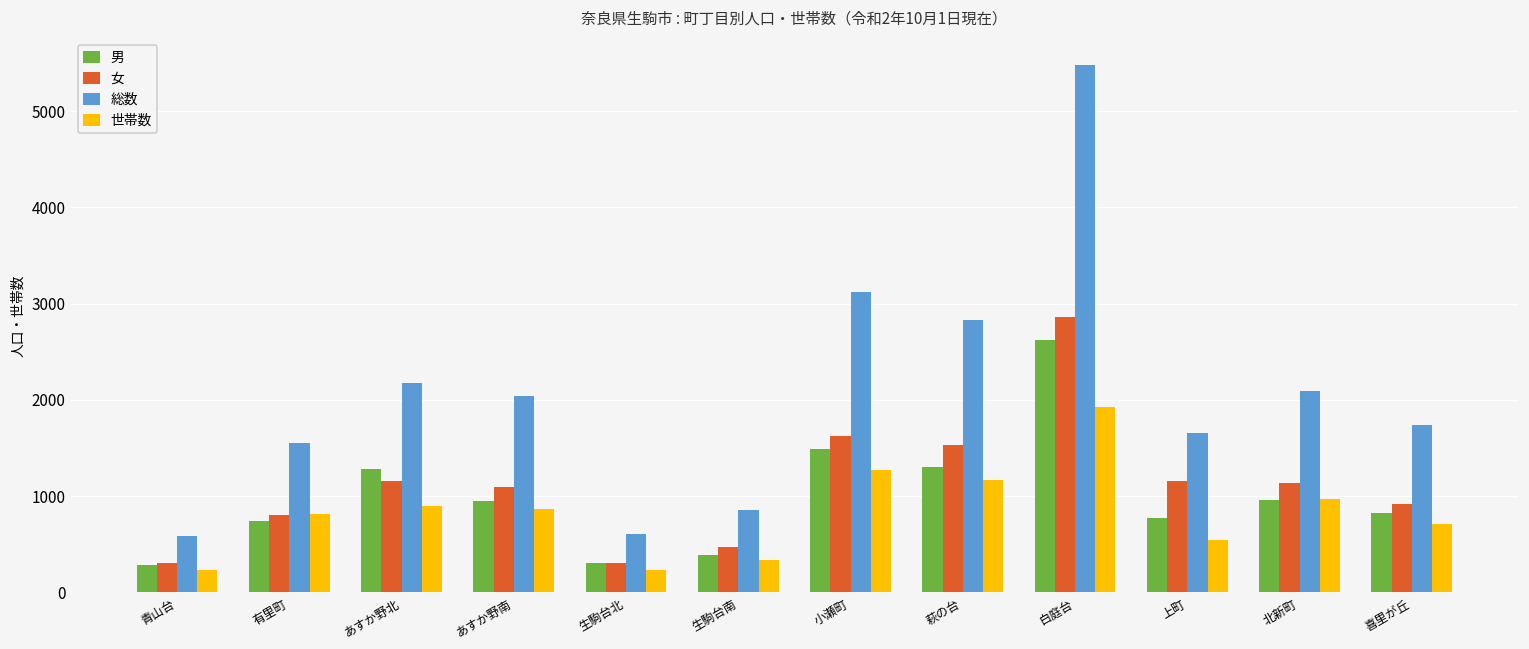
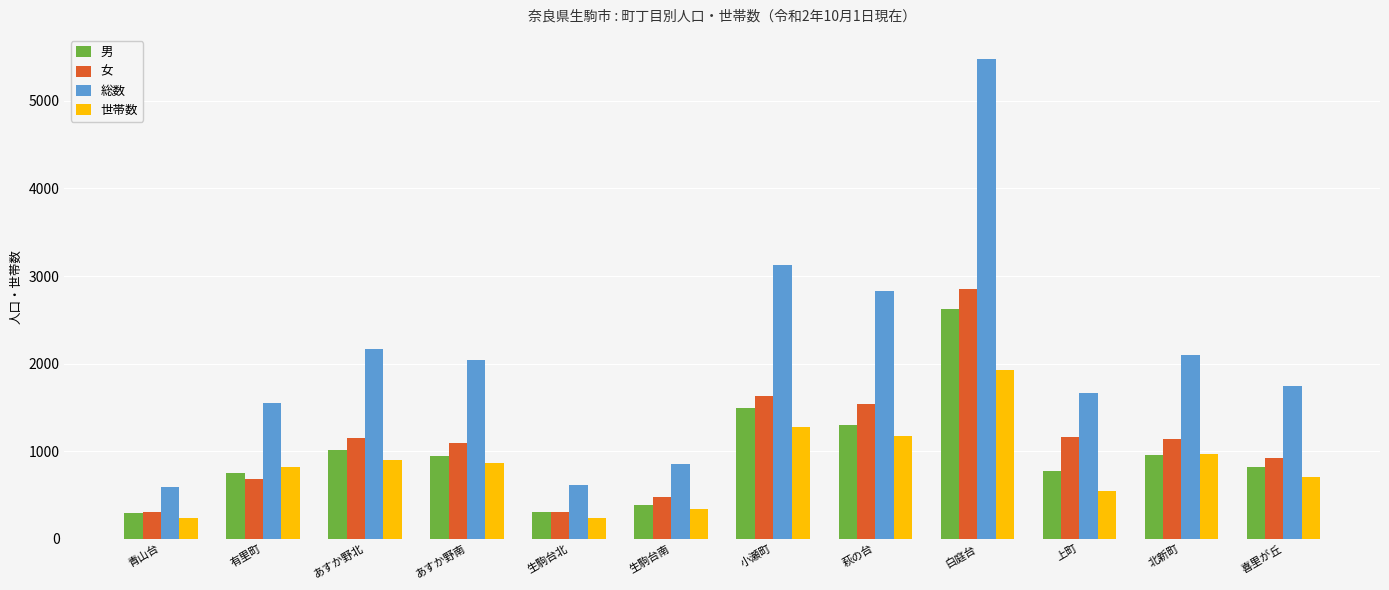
  {
    "男": {
      "青山台": 300,
      "有里町": 700,
-     "あすか野北": 1300,
+     "あすか野北": 1000,
      "あすか野南": 900,
      "生駒台北": 300,
      "生駒台南": 400,
      "小瀬町": 1500,
      "萩の台": 1300,
      "白庭台": 2600,
      "上町": 800,
      "北新町": 1000,
      "喜里が丘": 800
    },
    "女": {
      "青山台": 300,
-     "有里町": 800,
+     "有里町": 700,
      "あすか野北": 1200,
      "あすか野南": 1100,
      "生駒台北": 300,
      "生駒台南": 500,
      "小瀬町": 1600,
      "萩の台": 1500,
      "白庭台": 2900,
      "上町": 1200,
      "北新町": 1100,
      "喜里が丘": 900
    },
    "総数": {
      "青山台": 600,
      "有里町": 1600,
      "あすか野北": 2200,
      "あすか野南": 2000,
      "生駒台北": 600,
      "生駒台南": 900,
      "小瀬町": 3100,
      "萩の台": 2800,
      "白庭台": 5500,
      "上町": 1700,
      "北新町": 2100,
      "喜里が丘": 1700
    },
    "世帯数": {
      "青山台": 200,
      "有里町": 800,
      "あすか野北": 900,
      "あすか野南": 900,
      "生駒台北": 200,
      "生駒台南": 300,
      "小瀬町": 1300,
      "萩の台": 1200,
      "白庭台": 1900,
      "上町": 500,
      "北新町": 1000,
      "喜里が丘": 700
    }
  }
